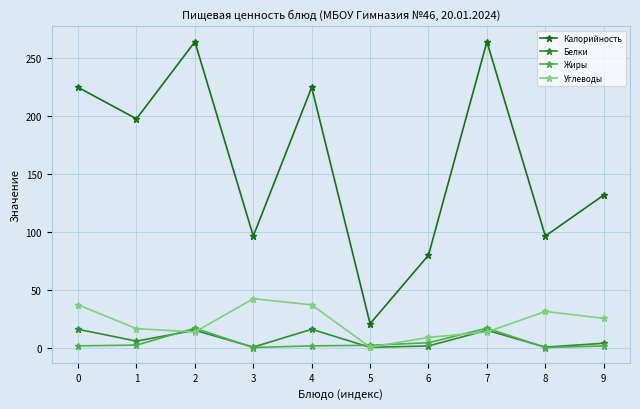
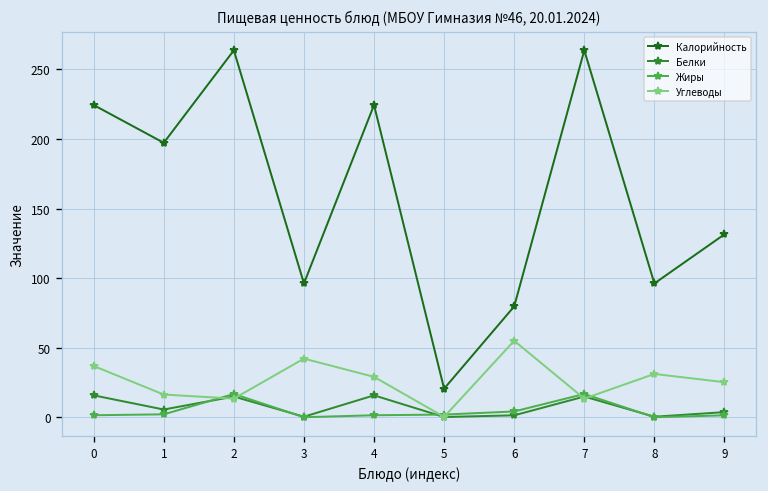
  {
    "Углеводы": {
      "0": 37,
      "1": 16,
      "3": 42,
-     "4": 37,
-     "6": 9,
+     "4": 29,
+     "6": 55,
      "8": 31,
      "9": 25
    }
  }
